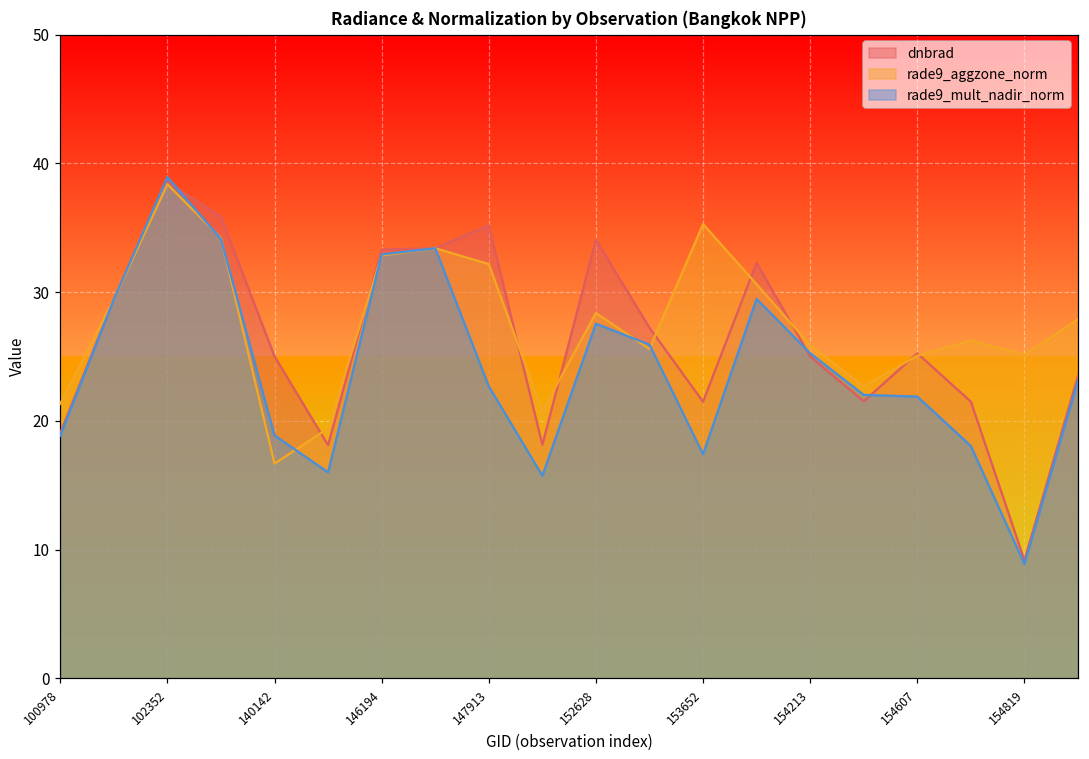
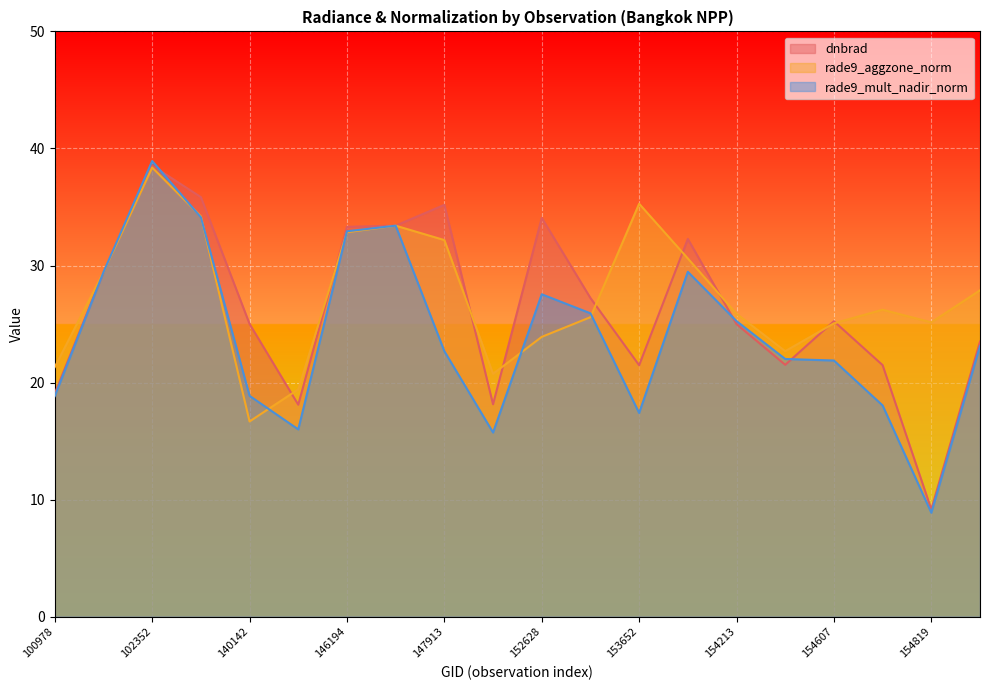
  {
    "dnbrad": {
      "100978": 19.1,
      "140142": 25.0,
      "146194": 33.3,
      "147913": 35.2,
      "152628": 34.1,
      "153652": 21.5,
      "154213": 25.0,
      "154819": 9.2
    },
    "rade9_aggzone_norm": {
      "100978": 21.3,
      "140142": 16.7,
      "147913": 32.2,
-     "152628": 28.4,
+     "152628": 23.9,
      "153652": 35.3,
      "154213": 25.9,
      "154819": 25.1
    },
    "rade9_mult_nadir_norm": {
      "100978": 18.8,
      "102352": 38.9,
      "140142": 18.9,
      "147913": 22.7,
      "152628": 27.5,
      "153652": 17.4,
      "154213": 25.3,
      "154607": 21.9,
      "154819": 8.9
    }
  }
